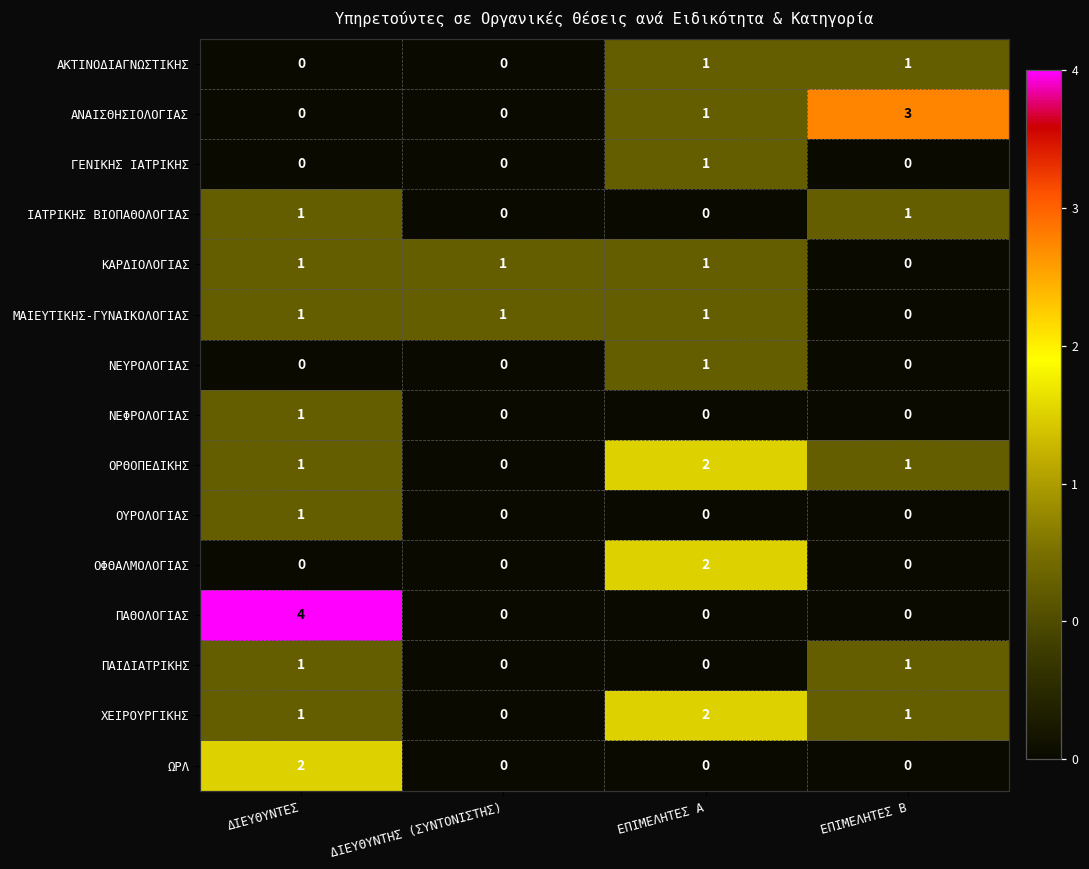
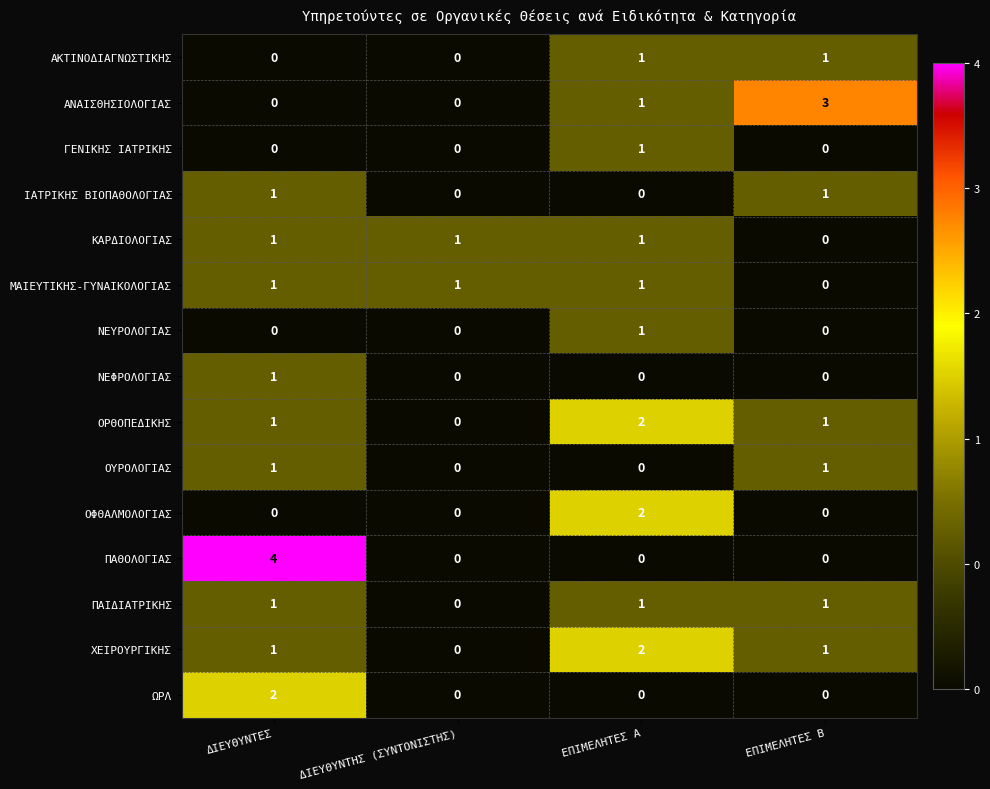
  {
    "ΑΚΤΙΝΟΔΙΑΓΝΩΣΤΙΚΗΣ": {
      "ΔΙΕΥΘΥΝΤΕΣ": 0,
      "ΔΙΕΥΘΥΝΤΗΣ (ΣΥΝΤΟΝΙΣΤΗΣ)": 0,
      "ΕΠΙΜΕΛΗΤΕΣ Α": 1,
      "ΕΠΙΜΕΛΗΤΕΣ Β": 1
    },
    "ΑΝΑΙΣΘΗΣΙΟΛΟΓΙΑΣ": {
      "ΔΙΕΥΘΥΝΤΕΣ": 0,
      "ΔΙΕΥΘΥΝΤΗΣ (ΣΥΝΤΟΝΙΣΤΗΣ)": 0,
      "ΕΠΙΜΕΛΗΤΕΣ Α": 1,
      "ΕΠΙΜΕΛΗΤΕΣ Β": 3
    },
    "ΓΕΝΙΚΗΣ ΙΑΤΡΙΚΗΣ": {
      "ΔΙΕΥΘΥΝΤΕΣ": 0,
      "ΔΙΕΥΘΥΝΤΗΣ (ΣΥΝΤΟΝΙΣΤΗΣ)": 0,
      "ΕΠΙΜΕΛΗΤΕΣ Α": 1,
      "ΕΠΙΜΕΛΗΤΕΣ Β": 0
    },
    "ΙΑΤΡΙΚΗΣ ΒΙΟΠΑΘΟΛΟΓΙΑΣ": {
      "ΔΙΕΥΘΥΝΤΕΣ": 1,
      "ΔΙΕΥΘΥΝΤΗΣ (ΣΥΝΤΟΝΙΣΤΗΣ)": 0,
      "ΕΠΙΜΕΛΗΤΕΣ Α": 0,
      "ΕΠΙΜΕΛΗΤΕΣ Β": 1
    },
    "ΚΑΡΔΙΟΛΟΓΙΑΣ": {
      "ΔΙΕΥΘΥΝΤΕΣ": 1,
      "ΔΙΕΥΘΥΝΤΗΣ (ΣΥΝΤΟΝΙΣΤΗΣ)": 1,
      "ΕΠΙΜΕΛΗΤΕΣ Α": 1,
      "ΕΠΙΜΕΛΗΤΕΣ Β": 0
    },
    "ΜΑΙΕΥΤΙΚΗΣ-ΓΥΝΑΙΚΟΛΟΓΙΑΣ": {
      "ΔΙΕΥΘΥΝΤΕΣ": 1,
      "ΔΙΕΥΘΥΝΤΗΣ (ΣΥΝΤΟΝΙΣΤΗΣ)": 1,
      "ΕΠΙΜΕΛΗΤΕΣ Α": 1,
      "ΕΠΙΜΕΛΗΤΕΣ Β": 0
    },
    "ΝΕΥΡΟΛΟΓΙΑΣ": {
      "ΔΙΕΥΘΥΝΤΕΣ": 0,
      "ΔΙΕΥΘΥΝΤΗΣ (ΣΥΝΤΟΝΙΣΤΗΣ)": 0,
      "ΕΠΙΜΕΛΗΤΕΣ Α": 1,
      "ΕΠΙΜΕΛΗΤΕΣ Β": 0
    },
    "ΝΕΦΡΟΛΟΓΙΑΣ": {
      "ΔΙΕΥΘΥΝΤΕΣ": 1,
      "ΔΙΕΥΘΥΝΤΗΣ (ΣΥΝΤΟΝΙΣΤΗΣ)": 0,
      "ΕΠΙΜΕΛΗΤΕΣ Α": 0,
      "ΕΠΙΜΕΛΗΤΕΣ Β": 0
    },
    "ΟΡΘΟΠΕΔΙΚΗΣ": {
      "ΔΙΕΥΘΥΝΤΕΣ": 1,
      "ΔΙΕΥΘΥΝΤΗΣ (ΣΥΝΤΟΝΙΣΤΗΣ)": 0,
      "ΕΠΙΜΕΛΗΤΕΣ Α": 2,
      "ΕΠΙΜΕΛΗΤΕΣ Β": 1
    },
    "ΟΥΡΟΛΟΓΙΑΣ": {
      "ΔΙΕΥΘΥΝΤΕΣ": 1,
      "ΔΙΕΥΘΥΝΤΗΣ (ΣΥΝΤΟΝΙΣΤΗΣ)": 0,
      "ΕΠΙΜΕΛΗΤΕΣ Α": 0,
-     "ΕΠΙΜΕΛΗΤΕΣ Β": 0
+     "ΕΠΙΜΕΛΗΤΕΣ Β": 1
    },
    "ΟΦΘΑΛΜΟΛΟΓΙΑΣ": {
      "ΔΙΕΥΘΥΝΤΕΣ": 0,
      "ΔΙΕΥΘΥΝΤΗΣ (ΣΥΝΤΟΝΙΣΤΗΣ)": 0,
      "ΕΠΙΜΕΛΗΤΕΣ Α": 2,
      "ΕΠΙΜΕΛΗΤΕΣ Β": 0
    },
    "ΠΑΘΟΛΟΓΙΑΣ": {
      "ΔΙΕΥΘΥΝΤΕΣ": 4,
      "ΔΙΕΥΘΥΝΤΗΣ (ΣΥΝΤΟΝΙΣΤΗΣ)": 0,
      "ΕΠΙΜΕΛΗΤΕΣ Α": 0,
      "ΕΠΙΜΕΛΗΤΕΣ Β": 0
    },
    "ΠΑΙΔΙΑΤΡΙΚΗΣ": {
      "ΔΙΕΥΘΥΝΤΕΣ": 1,
      "ΔΙΕΥΘΥΝΤΗΣ (ΣΥΝΤΟΝΙΣΤΗΣ)": 0,
-     "ΕΠΙΜΕΛΗΤΕΣ Α": 0,
+     "ΕΠΙΜΕΛΗΤΕΣ Α": 1,
      "ΕΠΙΜΕΛΗΤΕΣ Β": 1
    },
    "ΧΕΙΡΟΥΡΓΙΚΗΣ": {
      "ΔΙΕΥΘΥΝΤΕΣ": 1,
      "ΔΙΕΥΘΥΝΤΗΣ (ΣΥΝΤΟΝΙΣΤΗΣ)": 0,
      "ΕΠΙΜΕΛΗΤΕΣ Α": 2,
      "ΕΠΙΜΕΛΗΤΕΣ Β": 1
    },
    "ΩΡΛ": {
      "ΔΙΕΥΘΥΝΤΕΣ": 2,
      "ΔΙΕΥΘΥΝΤΗΣ (ΣΥΝΤΟΝΙΣΤΗΣ)": 0,
      "ΕΠΙΜΕΛΗΤΕΣ Α": 0,
      "ΕΠΙΜΕΛΗΤΕΣ Β": 0
    }
  }
